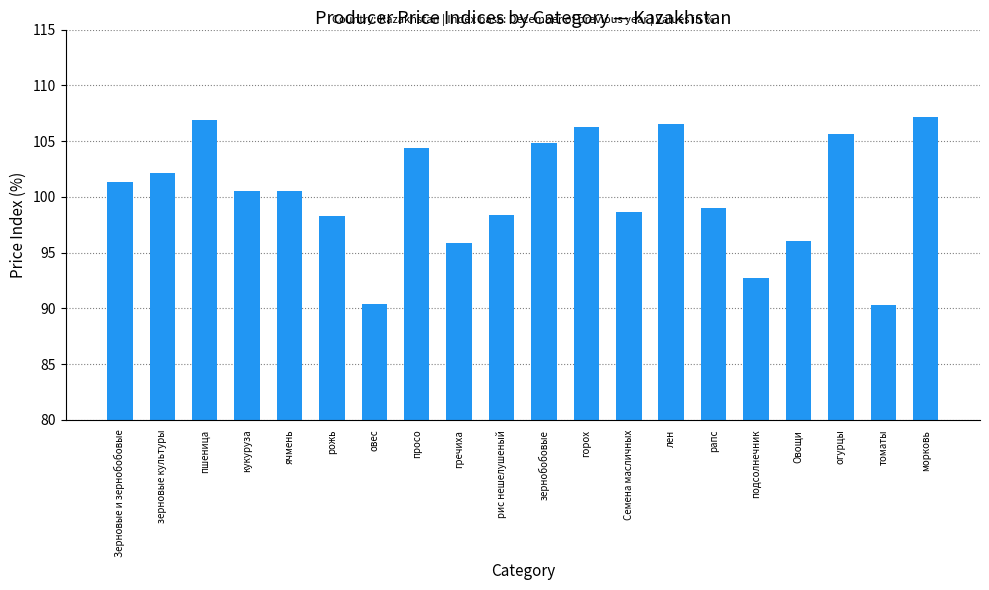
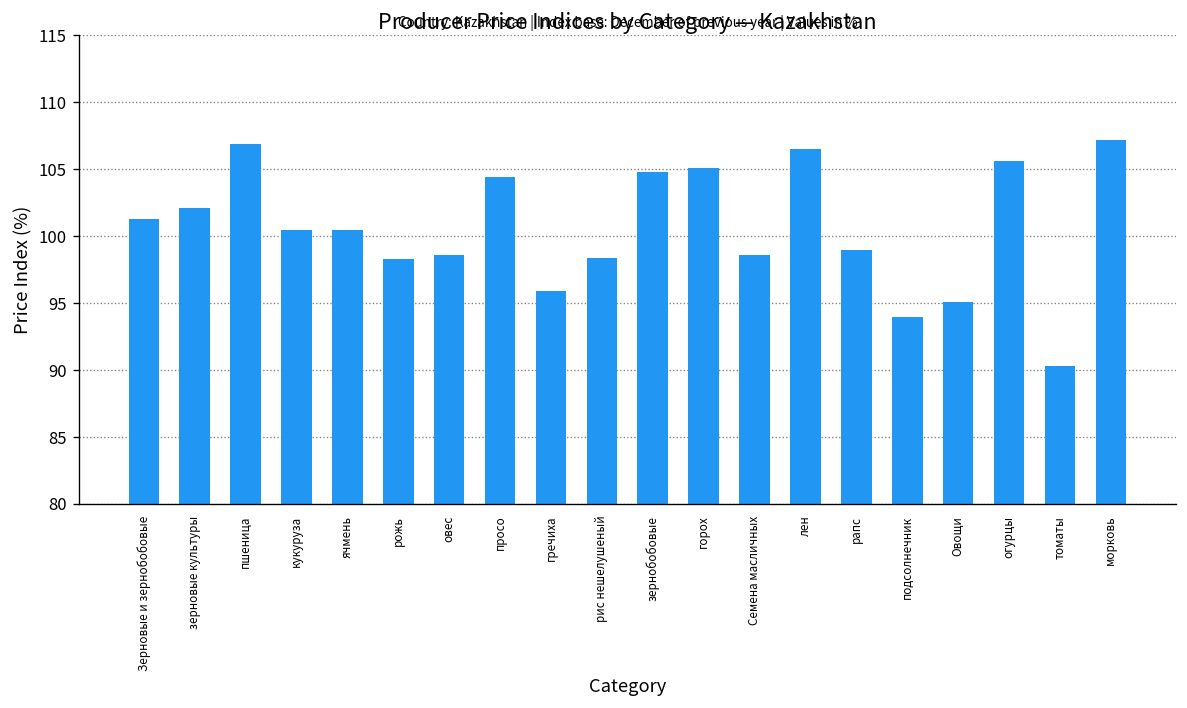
  {
    "Зерновые и зернобобовые": 101.3,
    "зерновые культуры": 102.1,
    "пшеница": 106.9,
    "кукуруза": 100.5,
    "ячмень": 100.5,
    "рожь": 98.3,
-   "овес": 90.4,
+   "овес": 98.6,
    "просо": 104.4,
    "гречиха": 95.9,
    "рис нешелушеный": 98.4,
    "зернобобовые": 104.8,
-   "горох": 106.3,
+   "горох": 105.1,
    "Семена масличных": 98.6,
    "лен": 106.5,
    "рапс": 99.0,
-   "подсолнечник": 92.7,
-   "Овощи": 96.0,
+   "подсолнечник": 94.0,
+   "Овощи": 95.1,
    "огурцы": 105.6,
    "томаты": 90.3,
    "морковь": 107.2
  }
